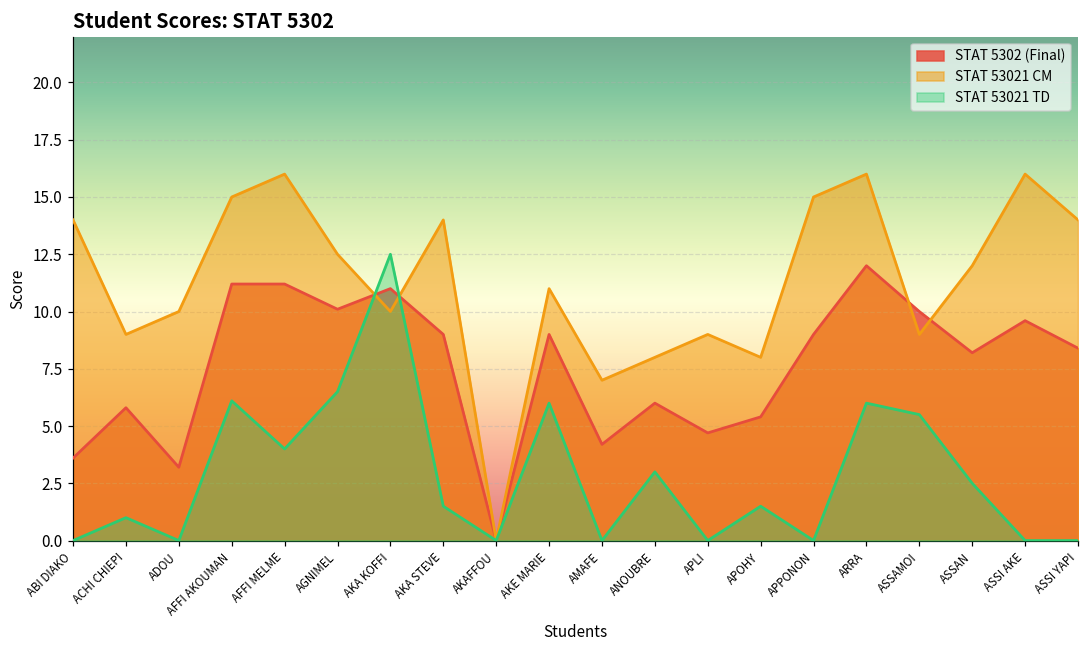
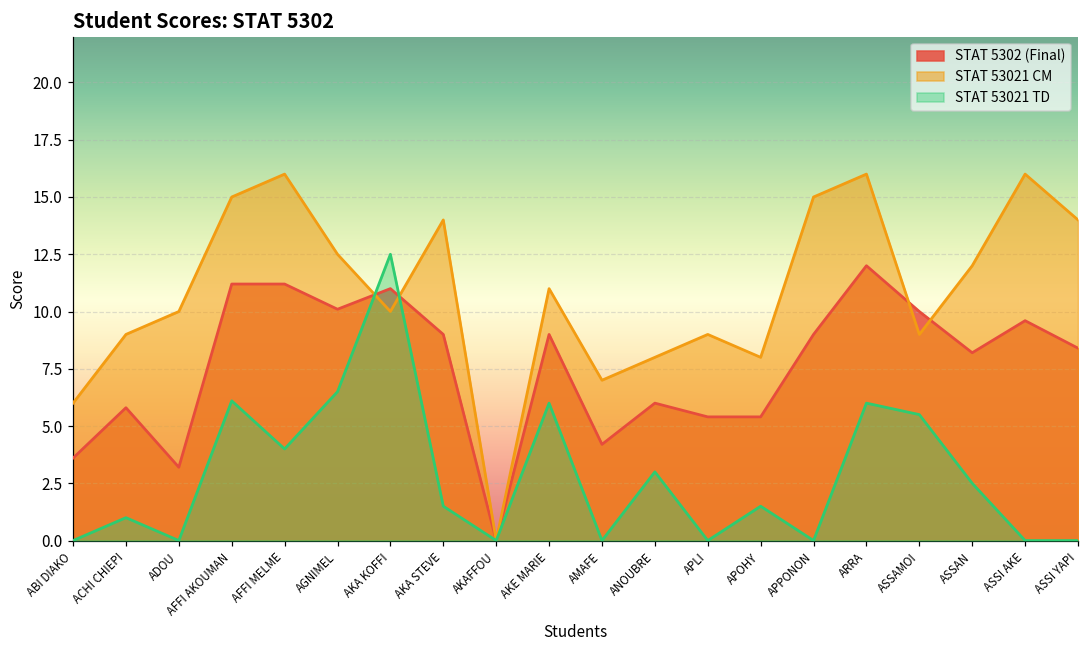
  {
    "STAT 5302 (Final)": {
      "ABI DIAKO": 3.6,
      "ACHI CHIEPI": 5.8,
      "ADOU": 3.2,
      "AFFI AKOUMAN": 11.2,
      "AFFI MELME": 11.2,
      "AGNIMEL": 10.1,
      "AKA KOFFI": 11.0,
      "AKA STEVE": 9.0,
      "AKE MARIE": 9.0,
      "AMAFE": 4.2,
      "ANOUBRE": 6.0,
-     "APLI": 4.7,
+     "APLI": 5.4,
      "APOHY": 5.4,
      "APPONON": 9.0,
      "ARRA": 12.0,
      "ASSAMOI": 10.0,
      "ASSAN": 8.2,
      "ASSI AKE": 9.6,
      "ASSI YAPI": 8.4
    },
    "STAT 53021 CM": {
-     "ABI DIAKO": 14,
+     "ABI DIAKO": 6,
      "ACHI CHIEPI": 9,
      "ADOU": 10,
      "AFFI AKOUMAN": 15,
      "AFFI MELME": 16,
      "AGNIMEL": 12.5,
      "AKA KOFFI": 10,
      "AKA STEVE": 14,
      "AKE MARIE": 11,
      "AMAFE": 7,
      "ANOUBRE": 8,
      "APLI": 9,
      "APOHY": 8,
      "APPONON": 15,
      "ARRA": 16,
      "ASSAMOI": 9,
      "ASSAN": 12,
      "ASSI AKE": 16,
      "ASSI YAPI": 14
    },
    "STAT 53021 TD": {
      "ABI DIAKO": 0.0,
      "ACHI CHIEPI": 1.0,
      "ADOU": 0.0,
      "AFFI AKOUMAN": 6.1,
      "AFFI MELME": 4.0,
      "AGNIMEL": 6.5,
      "AKA KOFFI": 12.5,
      "AKA STEVE": 1.5,
      "AKE MARIE": 6.0,
      "AMAFE": 0.0,
      "ANOUBRE": 3.0,
      "APLI": 0.0,
      "APOHY": 1.5,
      "APPONON": 0.0,
      "ARRA": 6.0,
      "ASSAMOI": 5.5,
      "ASSAN": 2.5,
      "ASSI AKE": 0.0,
      "ASSI YAPI": 0.0
    }
  }
